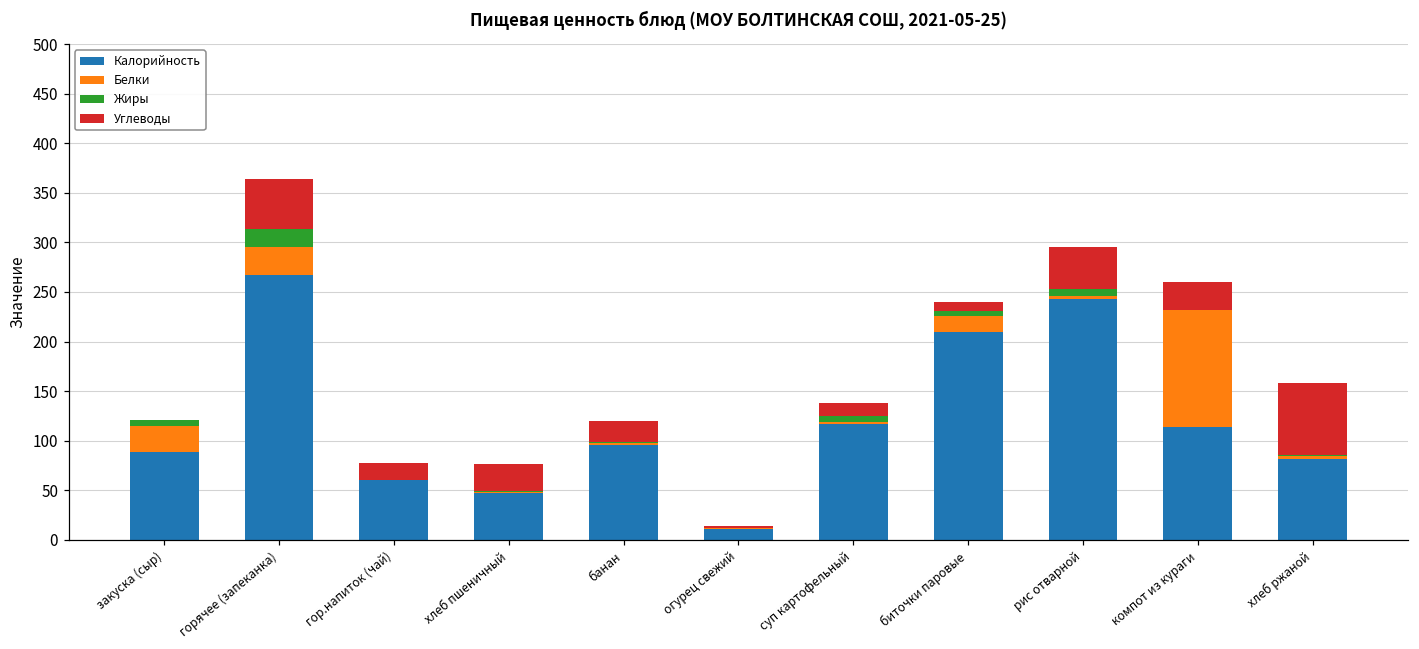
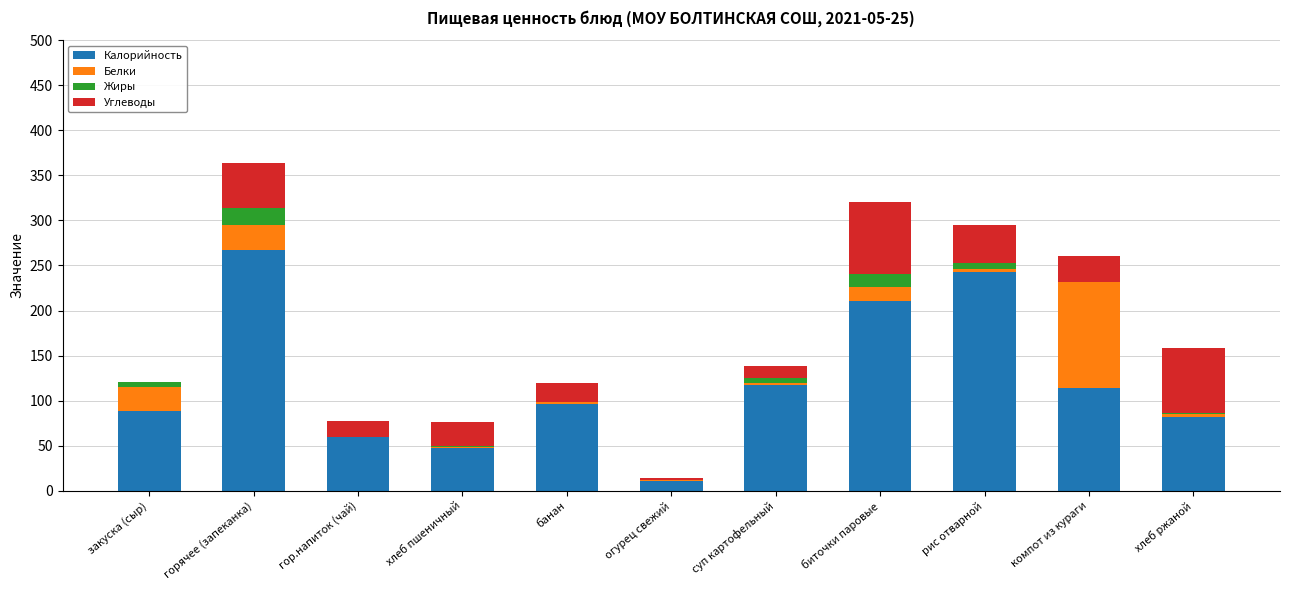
  {
    "Калорийность": {
      "закуска (сыр)": 90,
      "горячее (запеканка)": 270,
      "гор.напиток (чай)": 60,
      "хлеб пшеничный": 50,
      "банан": 100,
      "огурец свежий": 10,
      "суп картофельный": 120,
      "биточки паровые": 210,
      "рис отварной": 240,
      "компот из кураги": 110,
      "хлеб ржаной": 80
    },
    "Белки": {
      "закуска (сыр)": 30,
      "горячее (запеканка)": 30,
      "гор.напиток (чай)": 0,
      "биточки паровые": 20,
      "рис отварной": 0,
      "компот из кураги": 120,
      "хлеб ржаной": 0
    },
    "Жиры": {
      "закуска (сыр)": 10,
      "горячее (запеканка)": 20,
      "гор.напиток (чай)": 0,
      "огурец свежий": 0,
      "суп картофельный": 10,
-     "биточки паровые": 5,
+     "биточки паровые": 14,
      "рис отварной": 10,
      "компот из кураги": 0
    },
    "Углеводы": {
      "закуска (сыр)": 0,
      "горячее (запеканка)": 50,
      "гор.напиток (чай)": 20,
      "хлеб пшеничный": 30,
      "банан": 20,
      "суп картофельный": 10,
-     "биточки паровые": 10,
+     "биточки паровые": 80,
      "рис отварной": 40,
      "компот из кураги": 30,
      "хлеб ржаной": 70
    }
  }
